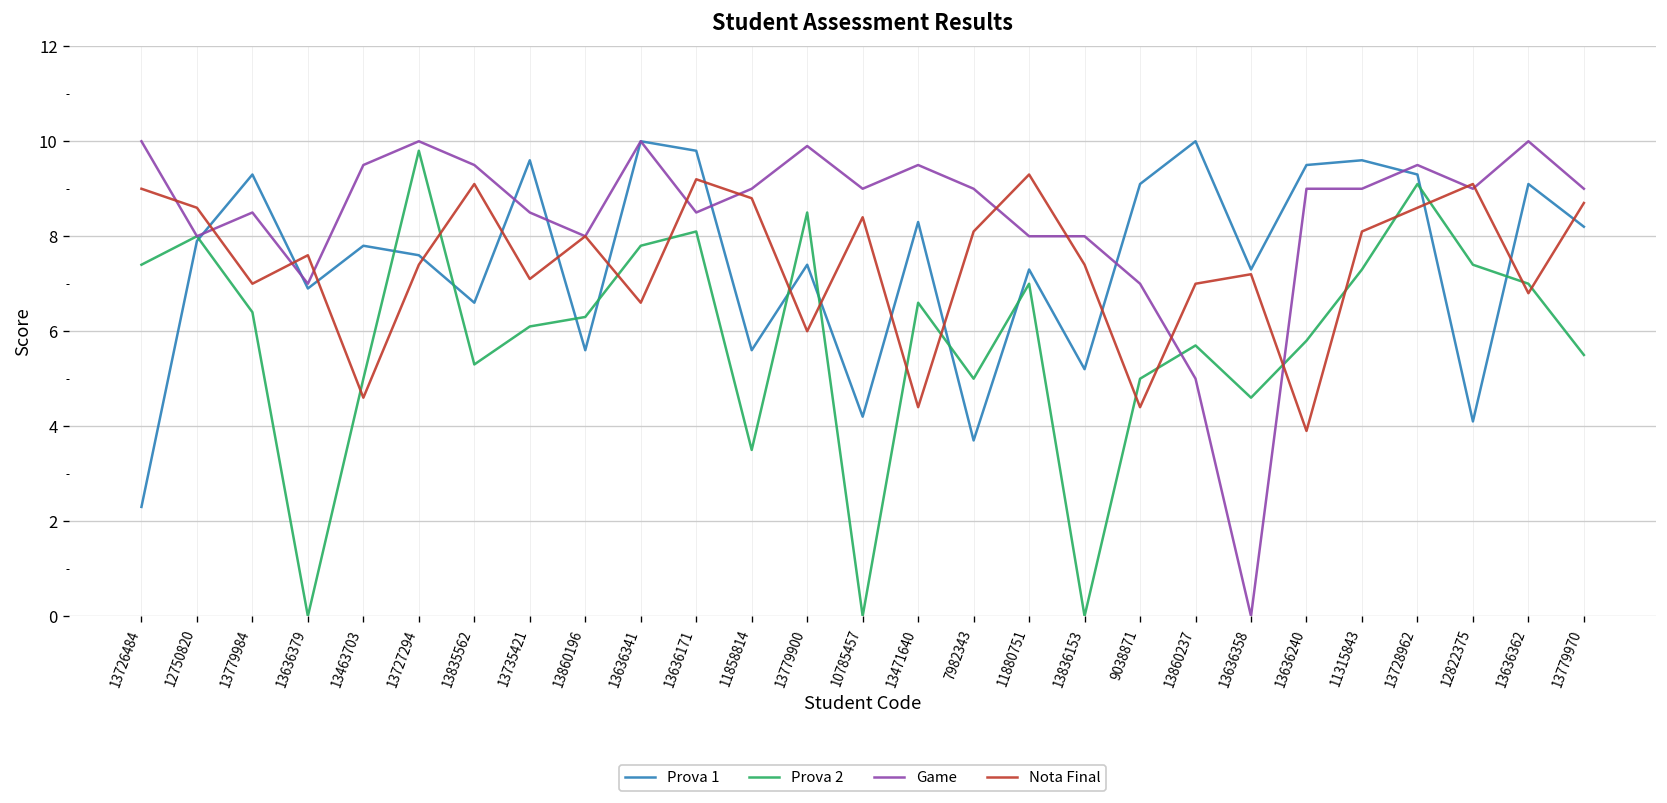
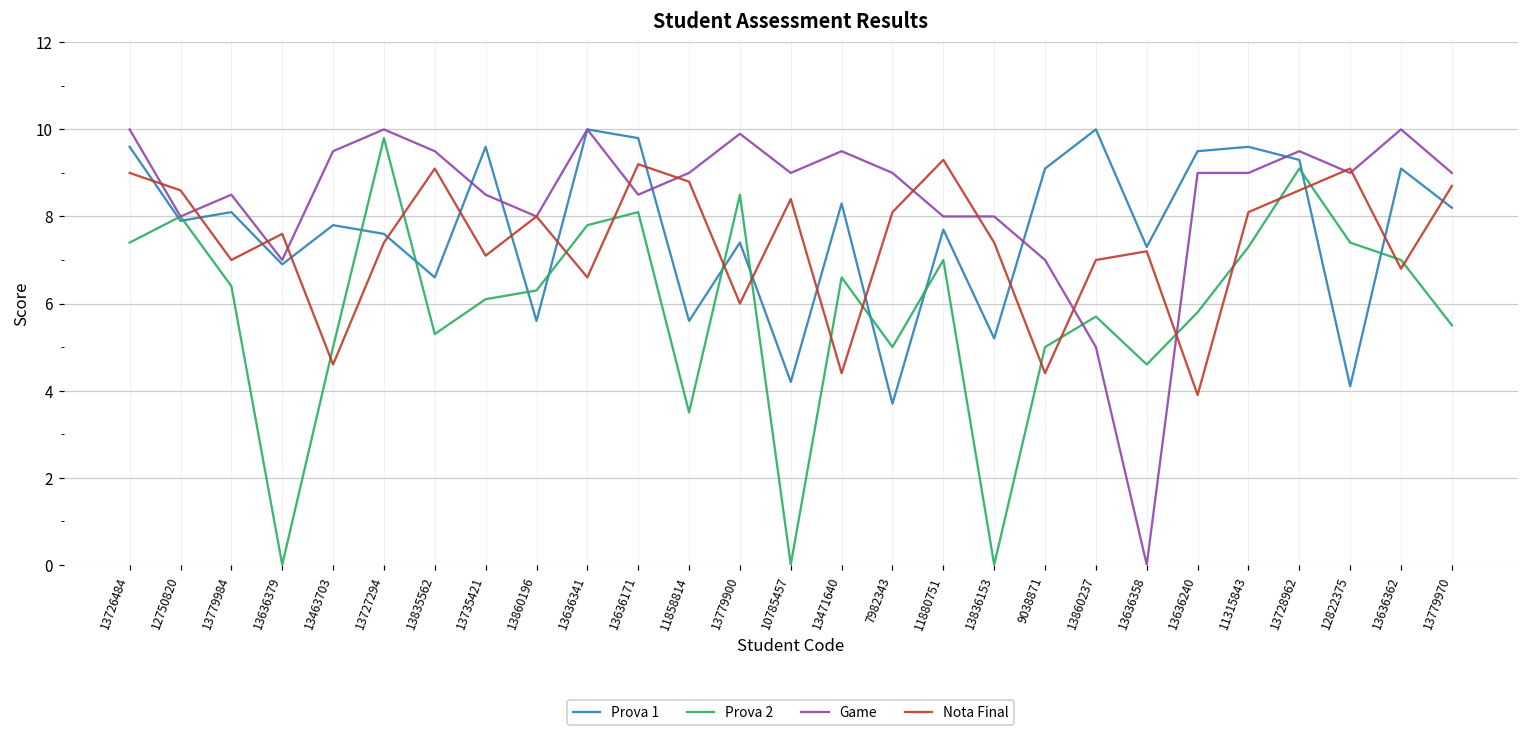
  {
    "Prova 1": {
-     "13726484": 2.3,
+     "13726484": 9.6,
      "12750820": 7.9,
-     "13779984": 9.3,
+     "13779984": 8.1,
      "13636379": 6.9,
      "13463703": 7.8,
      "13727294": 7.6,
      "13835562": 6.6,
      "13735421": 9.6,
      "13860196": 5.6,
      "13636171": 9.8,
      "11858814": 5.6,
      "13779900": 7.4,
      "10785457": 4.2,
      "13471640": 8.3,
      "7982343": 3.7,
-     "11880751": 7.3,
+     "11880751": 7.7,
      "13836153": 5.2,
      "9038871": 9.1,
      "13860237": 10.0,
      "13636358": 7.3,
      "13636240": 9.5,
      "11315843": 9.6,
      "13728962": 9.3,
      "12822375": 4.1,
      "13636362": 9.1,
      "13779970": 8.2
    },
    "Prova 2": {
      "13726484": 7.4,
      "13779984": 6.4,
      "13636379": 0.0,
      "13463703": 5.0,
      "13727294": 9.8,
      "13835562": 5.3,
      "13735421": 6.1,
      "13860196": 6.3,
      "13636341": 7.8,
      "13636171": 8.1,
      "11858814": 3.5,
      "13779900": 8.5,
      "10785457": 0.0,
      "13471640": 6.6,
      "7982343": 5.0,
      "11880751": 7.0,
      "13836153": 0.0,
      "9038871": 5.0,
      "13860237": 5.7,
      "13636358": 4.6,
      "13636240": 5.8,
      "11315843": 7.3,
      "13728962": 9.1,
      "12822375": 7.4,
      "13636362": 7.0,
      "13779970": 5.5
    },
    "Game": {
      "13726484": 10.0,
      "13779984": 8.5,
      "13636379": 7.0,
      "13463703": 9.5,
      "13727294": 10.0,
      "13835562": 9.5,
      "13735421": 8.5,
      "13636171": 8.5,
      "11858814": 9.0,
      "13779900": 9.9,
      "10785457": 9.0,
      "13471640": 9.5,
      "7982343": 9.0,
      "11880751": 8.0,
      "13836153": 8.0,
      "9038871": 7.0,
      "13860237": 5.0,
      "13636358": 0.0,
      "13636240": 9.0,
      "11315843": 9.0,
      "13728962": 9.5,
      "12822375": 9.0,
      "13636362": 10.0,
      "13779970": 9.0
    },
    "Nota Final": {
      "13726484": 9.0,
      "12750820": 8.6,
      "13779984": 7.0,
      "13636379": 7.6,
      "13463703": 4.6,
      "13727294": 7.4,
      "13835562": 9.1,
      "13735421": 7.1,
      "13636341": 6.6,
      "13636171": 9.2,
      "11858814": 8.8,
      "13779900": 6.0,
      "10785457": 8.4,
      "13471640": 4.4,
      "7982343": 8.1,
      "11880751": 9.3,
      "13836153": 7.4,
      "9038871": 4.4,
      "13860237": 7.0,
      "13636358": 7.2,
      "13636240": 3.9,
      "11315843": 8.1,
      "13728962": 8.6,
      "12822375": 9.1,
      "13636362": 6.8,
      "13779970": 8.7
    }
  }
